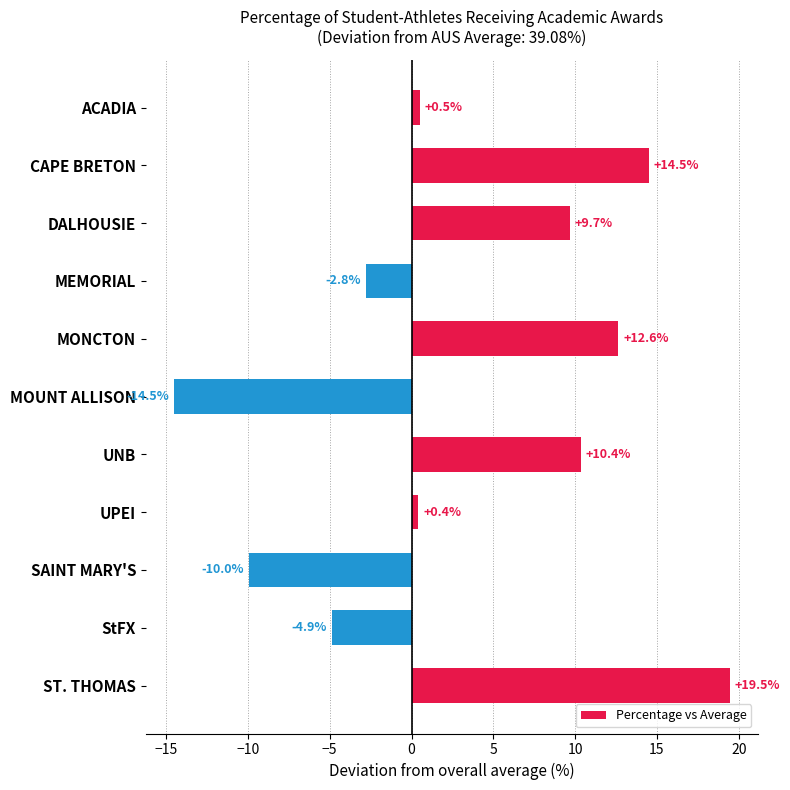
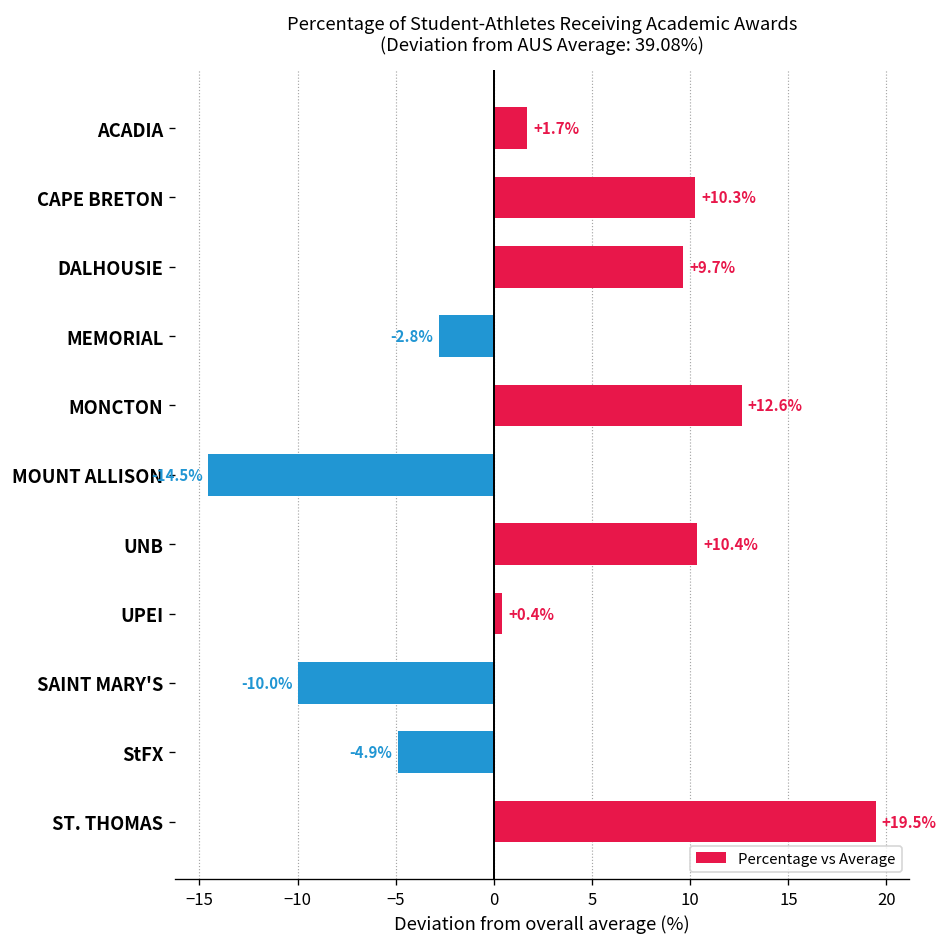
  {
-   "ACADIA": "+0.5%",
-   "CAPE BRETON": "+14.5%",
+   "ACADIA": "+1.7%",
+   "CAPE BRETON": "+10.3%",
    "DALHOUSIE": "+9.7%",
    "MEMORIAL": "-2.8%",
    "MONCTON": "+12.6%",
    "MOUNT ALLISON": "-14.5%",
    "UNB": "+10.4%",
    "UPEI": "+0.4%",
    "SAINT MARY'S": "-10.0%",
    "StFX": "-4.9%",
    "ST. THOMAS": "+19.5%"
  }
